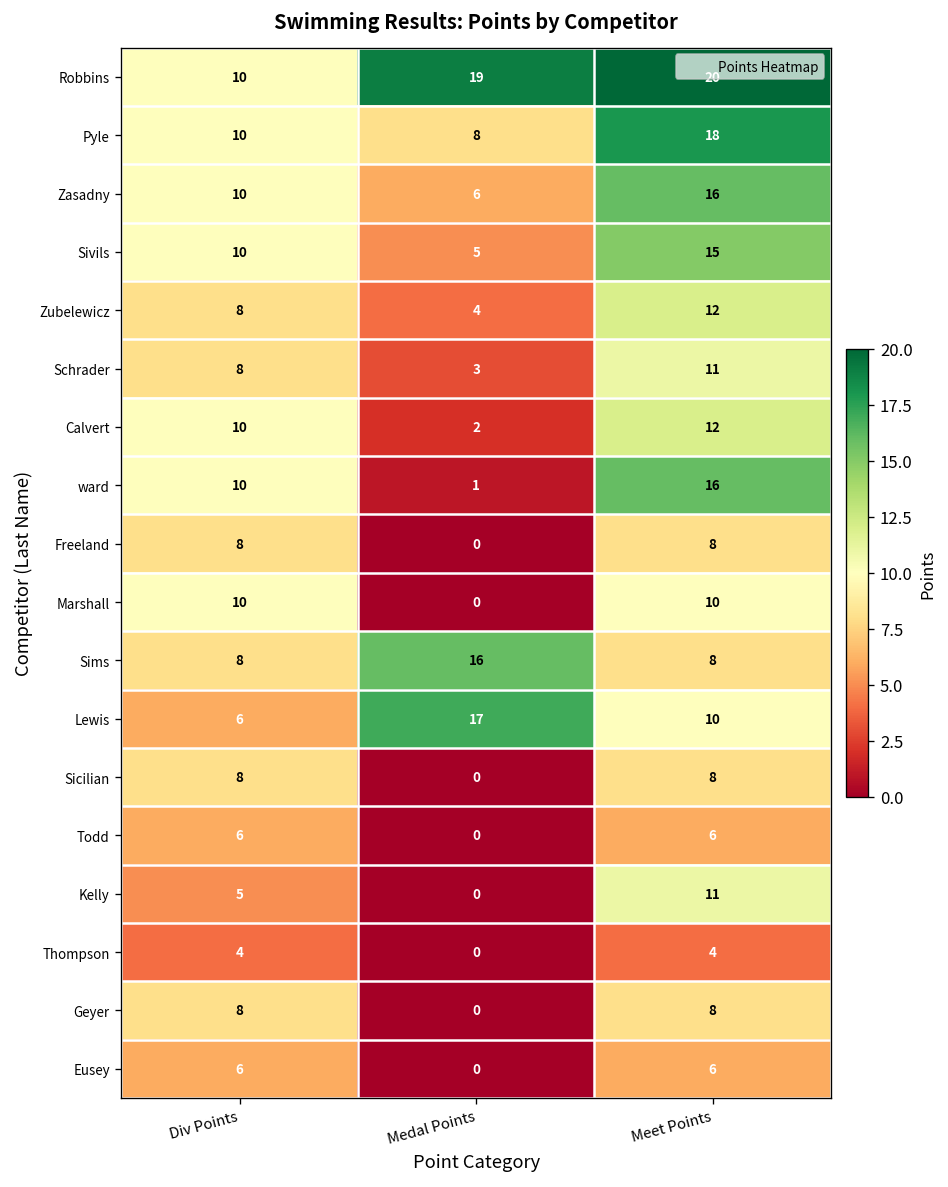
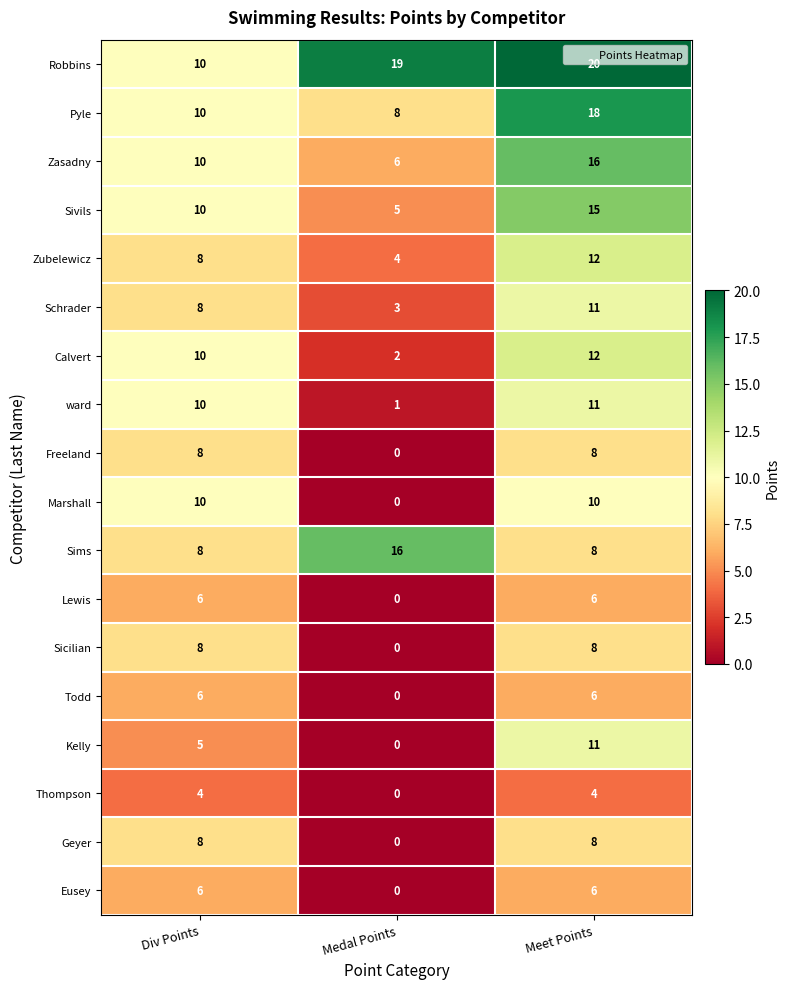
  {
    "Robbins": {
      "Div Points": 10,
      "Medal Points": 19
    },
    "Pyle": {
      "Div Points": 10,
      "Medal Points": 8,
      "Meet Points": 18
    },
    "Zasadny": {
      "Div Points": 10,
      "Medal Points": 6,
      "Meet Points": 16
    },
    "Sivils": {
      "Div Points": 10,
      "Medal Points": 5,
      "Meet Points": 15
    },
    "Zubelewicz": {
      "Div Points": 8,
      "Medal Points": 4,
      "Meet Points": 12
    },
    "Schrader": {
      "Div Points": 8,
      "Medal Points": 3,
      "Meet Points": 11
    },
    "Calvert": {
      "Div Points": 10,
      "Medal Points": 2,
      "Meet Points": 12
    },
    "ward": {
      "Div Points": 10,
      "Medal Points": 1,
-     "Meet Points": 16
+     "Meet Points": 11
    },
    "Freeland": {
      "Div Points": 8,
      "Medal Points": 0,
      "Meet Points": 8
    },
    "Marshall": {
      "Div Points": 10,
      "Medal Points": 0,
      "Meet Points": 10
    },
    "Sims": {
      "Div Points": 8,
      "Medal Points": 16,
      "Meet Points": 8
    },
    "Lewis": {
      "Div Points": 6,
-     "Medal Points": 17,
-     "Meet Points": 10
+     "Medal Points": 0,
+     "Meet Points": 6
    },
    "Sicilian": {
      "Div Points": 8,
      "Medal Points": 0,
      "Meet Points": 8
    },
    "Todd": {
      "Div Points": 6,
      "Medal Points": 0,
      "Meet Points": 6
    },
    "Kelly": {
      "Div Points": 5,
      "Medal Points": 0,
      "Meet Points": 11
    },
    "Thompson": {
      "Div Points": 4,
      "Medal Points": 0,
      "Meet Points": 4
    },
    "Geyer": {
      "Div Points": 8,
      "Medal Points": 0,
      "Meet Points": 8
    },
    "Eusey": {
      "Div Points": 6,
      "Medal Points": 0,
      "Meet Points": 6
    }
  }
